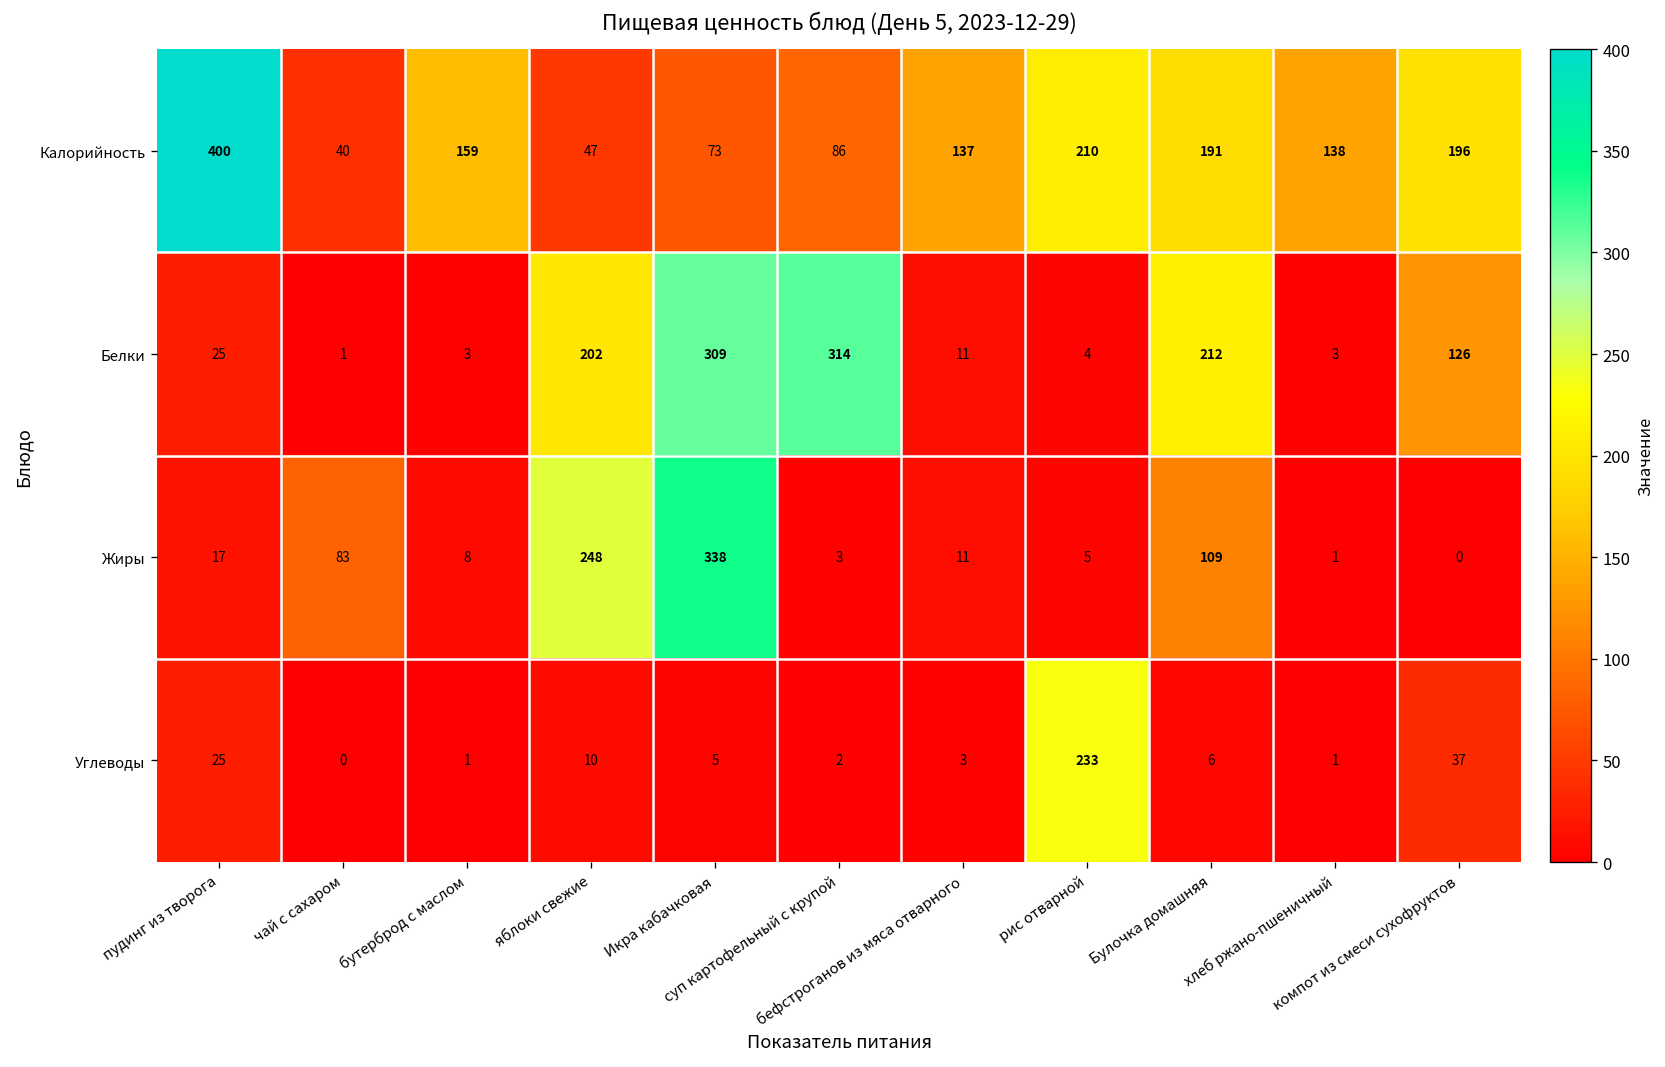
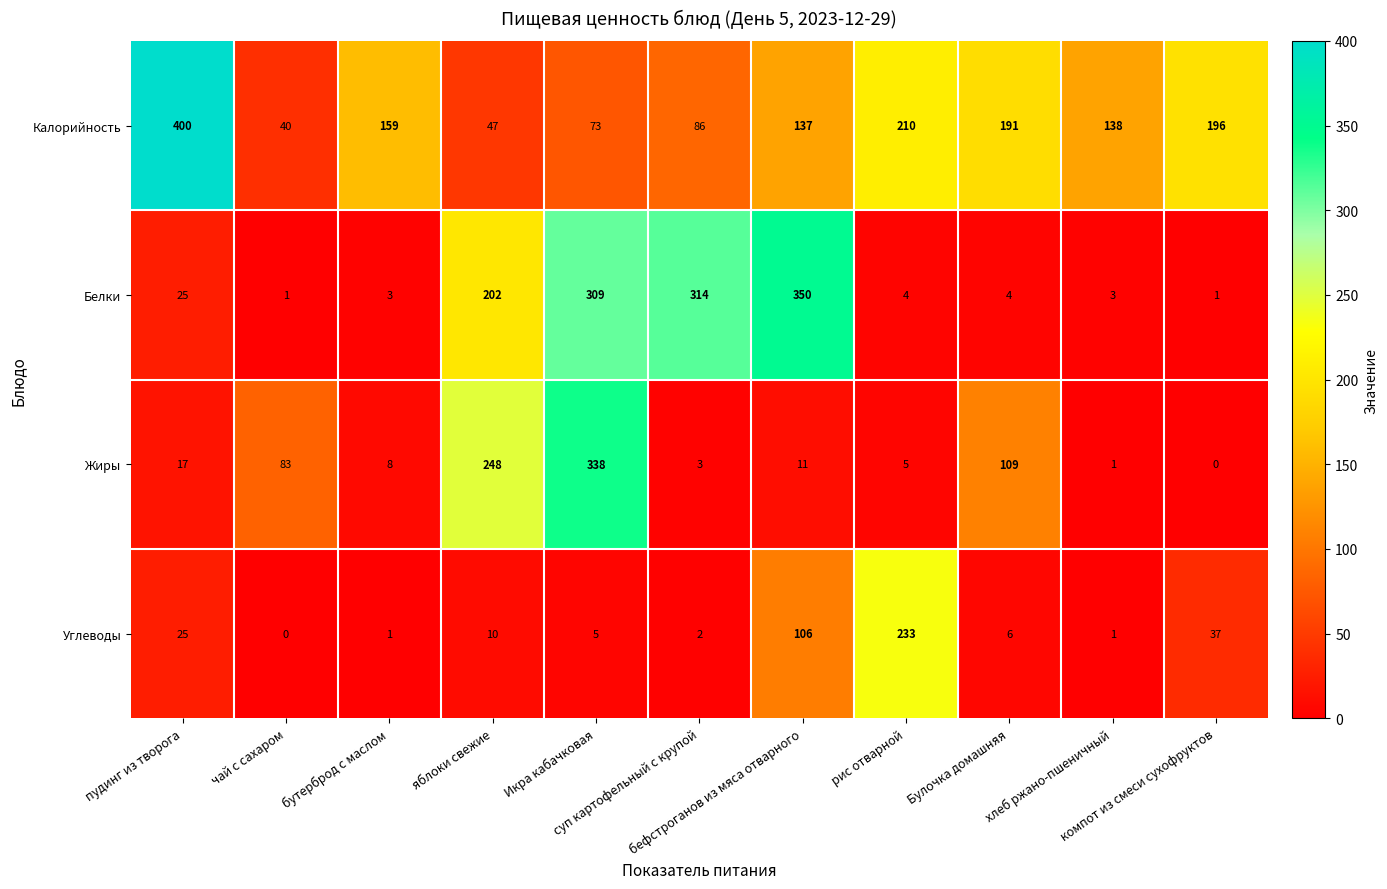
  {
    "Калорийность": {
      "пудинг из творога": 400,
      "чай с сахаром": 40,
      "бутерброд с маслом": 159,
      "яблоки свежие": 47,
      "Икра кабачковая": 73,
      "суп картофельный с крупой": 86,
      "бефстроганов из мяса отварного": 137,
      "рис отварной": 210,
      "Булочка домашняя": 191,
      "хлеб ржано-пшеничный": 138,
      "компот из смеси сухофруктов": 196
    },
    "Белки": {
      "пудинг из творога": 25,
      "чай с сахаром": 1,
      "бутерброд с маслом": 3,
      "яблоки свежие": 202,
      "Икра кабачковая": 309,
      "суп картофельный с крупой": 314,
-     "бефстроганов из мяса отварного": 11,
+     "бефстроганов из мяса отварного": 350,
      "рис отварной": 4,
-     "Булочка домашняя": 212,
+     "Булочка домашняя": 4,
      "хлеб ржано-пшеничный": 3,
-     "компот из смеси сухофруктов": 126
+     "компот из смеси сухофруктов": 1
    },
    "Жиры": {
      "пудинг из творога": 17,
      "чай с сахаром": 83,
      "бутерброд с маслом": 8,
      "яблоки свежие": 248,
      "Икра кабачковая": 338,
      "суп картофельный с крупой": 3,
      "бефстроганов из мяса отварного": 11,
      "рис отварной": 5,
      "Булочка домашняя": 109,
      "хлеб ржано-пшеничный": 1,
      "компот из смеси сухофруктов": 0
    },
    "Углеводы": {
      "пудинг из творога": 25,
      "чай с сахаром": 0,
      "бутерброд с маслом": 1,
      "яблоки свежие": 10,
      "Икра кабачковая": 5,
      "суп картофельный с крупой": 2,
-     "бефстроганов из мяса отварного": 3,
+     "бефстроганов из мяса отварного": 106,
      "рис отварной": 233,
      "Булочка домашняя": 6,
      "хлеб ржано-пшеничный": 1,
      "компот из смеси сухофруктов": 37
    }
  }
